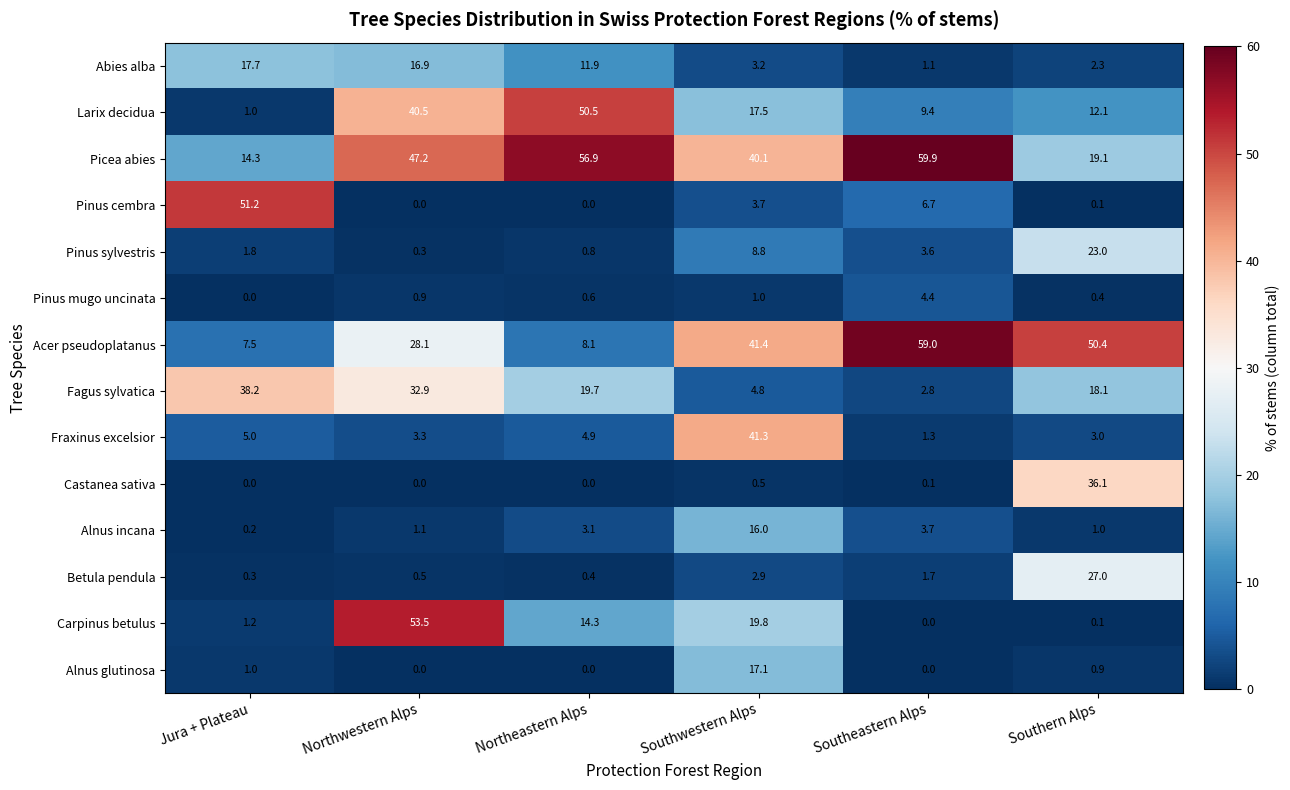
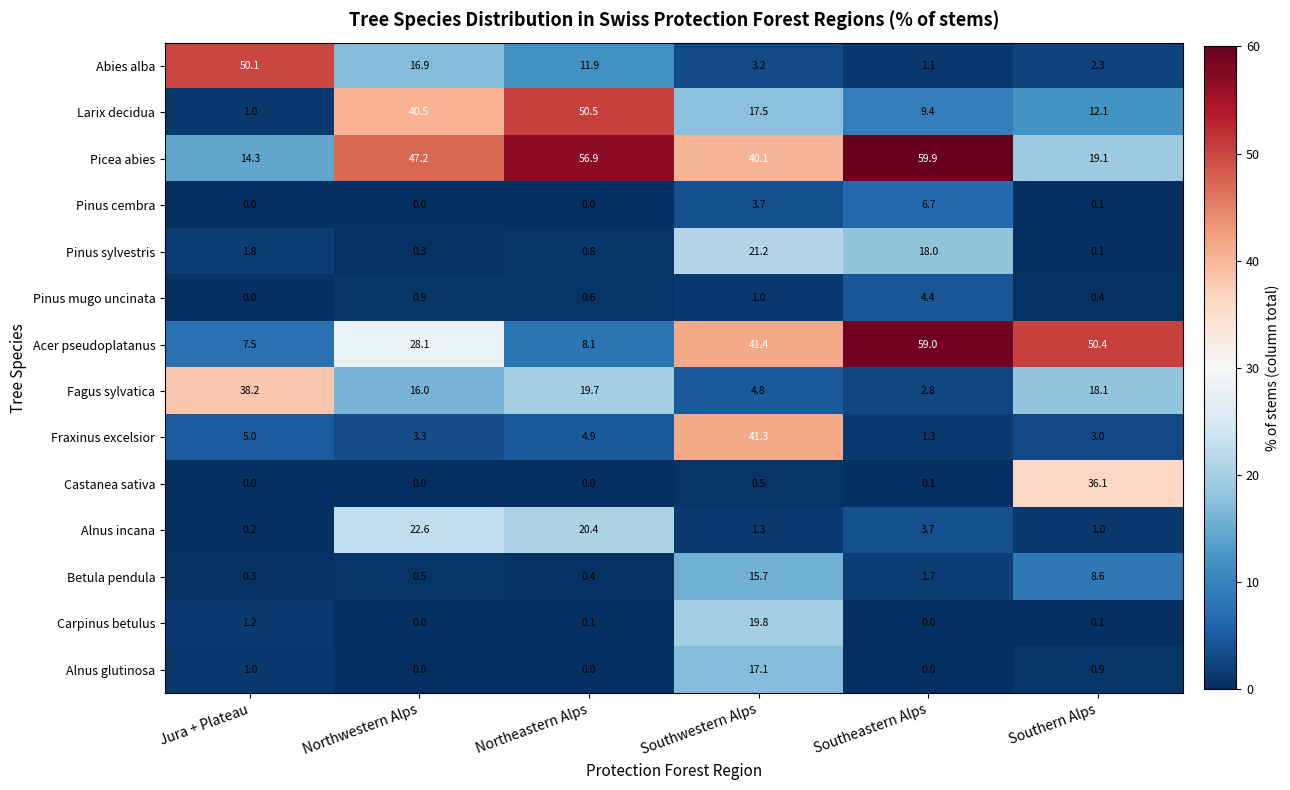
  {
    "Abies alba": {
-     "Jura + Plateau": 17.7,
+     "Jura + Plateau": 50.1,
      "Northwestern Alps": 16.9,
      "Northeastern Alps": 11.9,
      "Southwestern Alps": 3.2,
      "Southeastern Alps": 1.1,
      "Southern Alps": 2.3
    },
    "Larix decidua": {
      "Jura + Plateau": 1.0,
      "Northwestern Alps": 40.5,
      "Northeastern Alps": 50.5,
      "Southwestern Alps": 17.5,
      "Southeastern Alps": 9.4,
      "Southern Alps": 12.1
    },
    "Picea abies": {
      "Jura + Plateau": 14.3,
      "Northwestern Alps": 47.2,
      "Northeastern Alps": 56.9,
      "Southwestern Alps": 40.1,
      "Southeastern Alps": 59.9,
      "Southern Alps": 19.1
    },
    "Pinus cembra": {
-     "Jura + Plateau": 51.2,
+     "Jura + Plateau": 0.0,
      "Northwestern Alps": 0.0,
      "Northeastern Alps": 0.0,
      "Southwestern Alps": 3.7,
      "Southeastern Alps": 6.7,
      "Southern Alps": 0.1
    },
    "Pinus sylvestris": {
      "Jura + Plateau": 1.8,
      "Northwestern Alps": 0.3,
      "Northeastern Alps": 0.8,
-     "Southwestern Alps": 8.8,
-     "Southeastern Alps": 3.6,
-     "Southern Alps": 23.0
+     "Southwestern Alps": 21.2,
+     "Southeastern Alps": 18.0,
+     "Southern Alps": 0.1
    },
    "Pinus mugo uncinata": {
      "Jura + Plateau": 0.0,
      "Northwestern Alps": 0.9,
      "Northeastern Alps": 0.6,
      "Southwestern Alps": 1.0,
      "Southeastern Alps": 4.4,
      "Southern Alps": 0.4
    },
    "Acer pseudoplatanus": {
      "Jura + Plateau": 7.5,
      "Northwestern Alps": 28.1,
      "Northeastern Alps": 8.1,
      "Southwestern Alps": 41.4,
      "Southeastern Alps": 59.0,
      "Southern Alps": 50.4
    },
    "Fagus sylvatica": {
      "Jura + Plateau": 38.2,
-     "Northwestern Alps": 32.9,
+     "Northwestern Alps": 16.0,
      "Northeastern Alps": 19.7,
      "Southwestern Alps": 4.8,
      "Southeastern Alps": 2.8,
      "Southern Alps": 18.1
    },
    "Fraxinus excelsior": {
      "Jura + Plateau": 5.0,
      "Northwestern Alps": 3.3,
      "Northeastern Alps": 4.9,
      "Southwestern Alps": 41.3,
      "Southeastern Alps": 1.3,
      "Southern Alps": 3.0
    },
    "Castanea sativa": {
      "Jura + Plateau": 0.0,
      "Northwestern Alps": 0.0,
      "Northeastern Alps": 0.0,
      "Southwestern Alps": 0.5,
      "Southeastern Alps": 0.1,
      "Southern Alps": 36.1
    },
    "Alnus incana": {
      "Jura + Plateau": 0.2,
-     "Northwestern Alps": 1.1,
-     "Northeastern Alps": 3.1,
-     "Southwestern Alps": 16.0,
+     "Northwestern Alps": 22.6,
+     "Northeastern Alps": 20.4,
+     "Southwestern Alps": 1.3,
      "Southeastern Alps": 3.7,
      "Southern Alps": 1.0
    },
    "Betula pendula": {
      "Jura + Plateau": 0.3,
      "Northwestern Alps": 0.5,
      "Northeastern Alps": 0.4,
-     "Southwestern Alps": 2.9,
+     "Southwestern Alps": 15.7,
      "Southeastern Alps": 1.7,
-     "Southern Alps": 27.0
+     "Southern Alps": 8.6
    },
    "Carpinus betulus": {
      "Jura + Plateau": 1.2,
-     "Northwestern Alps": 53.5,
-     "Northeastern Alps": 14.3,
+     "Northwestern Alps": 0.0,
+     "Northeastern Alps": 0.1,
      "Southwestern Alps": 19.8,
      "Southeastern Alps": 0.0,
      "Southern Alps": 0.1
    },
    "Alnus glutinosa": {
      "Jura + Plateau": 1.0,
      "Northwestern Alps": 0.0,
      "Northeastern Alps": 0.0,
      "Southwestern Alps": 17.1,
      "Southeastern Alps": 0.0,
      "Southern Alps": 0.9
    }
  }
